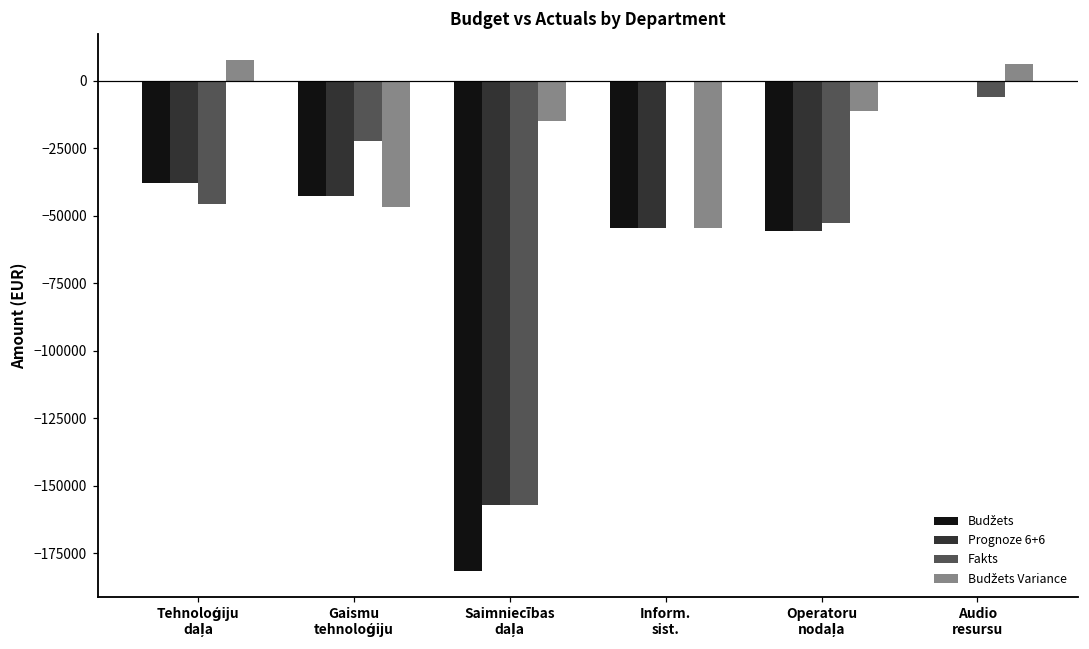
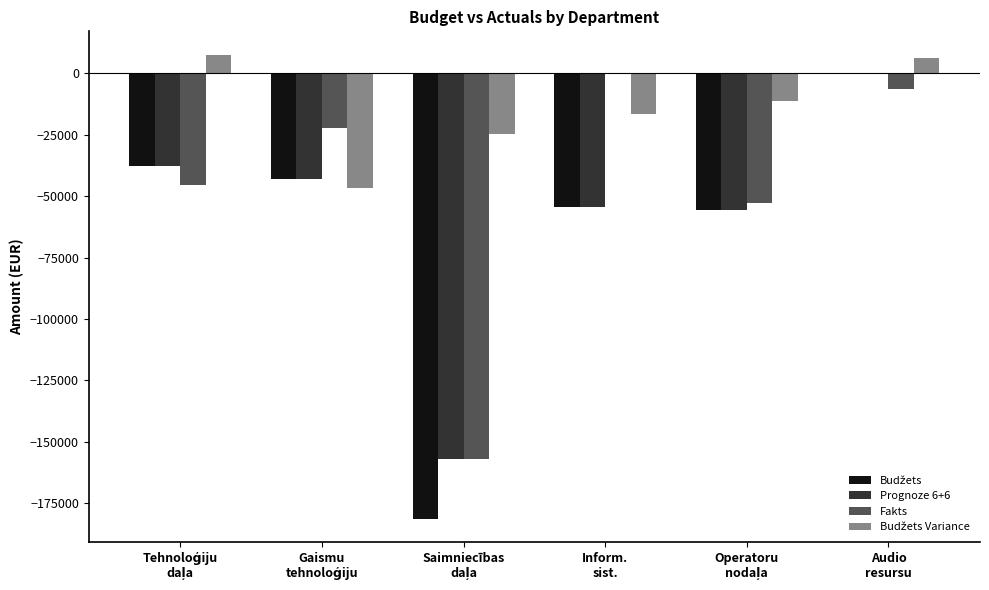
  {
    "Budžets Variance": {
      "Tehnoloģiju daļa": 8000,
      "Gaismu tehnoloģiju": -47000,
-     "Saimniecības daļa": -15000,
-     "Inform. sist.": -54000,
+     "Saimniecības daļa": -25000,
+     "Inform. sist.": -17000,
      "Operatoru nodaļa": -11000,
      "Audio resursu": 6000
    }
  }
